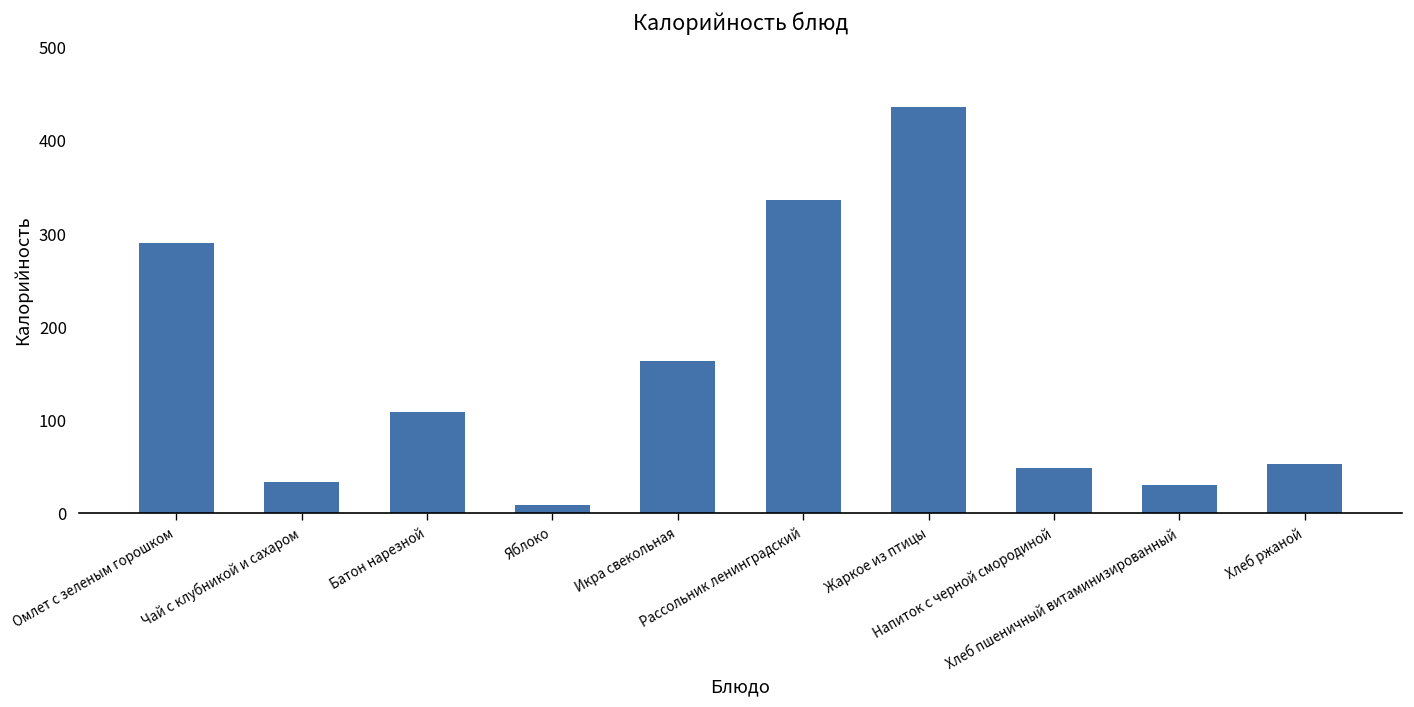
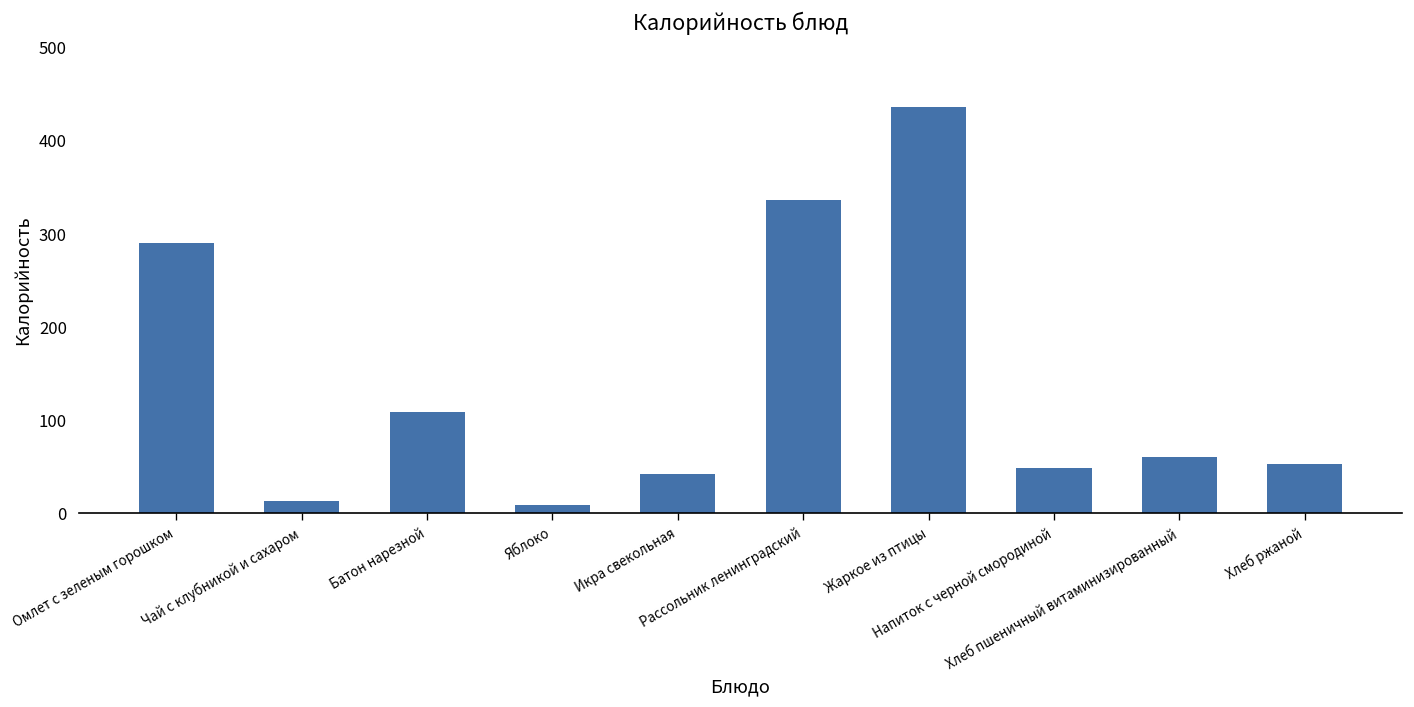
  {
    "Омлет с зеленым горошком": 290,
-   "Чай с клубникой и сахаром": 30,
+   "Чай с клубникой и сахаром": 10,
    "Батон нарезной": 110,
    "Яблоко": 10,
-   "Икра свекольная": 160,
+   "Икра свекольная": 40,
    "Рассольник ленинградский": 340,
    "Жаркое из птицы": 440,
    "Напиток с черной смородиной": 50,
-   "Хлеб пшеничный витаминизированный": 30,
+   "Хлеб пшеничный витаминизированный": 60,
    "Хлеб ржаной": 50
  }
